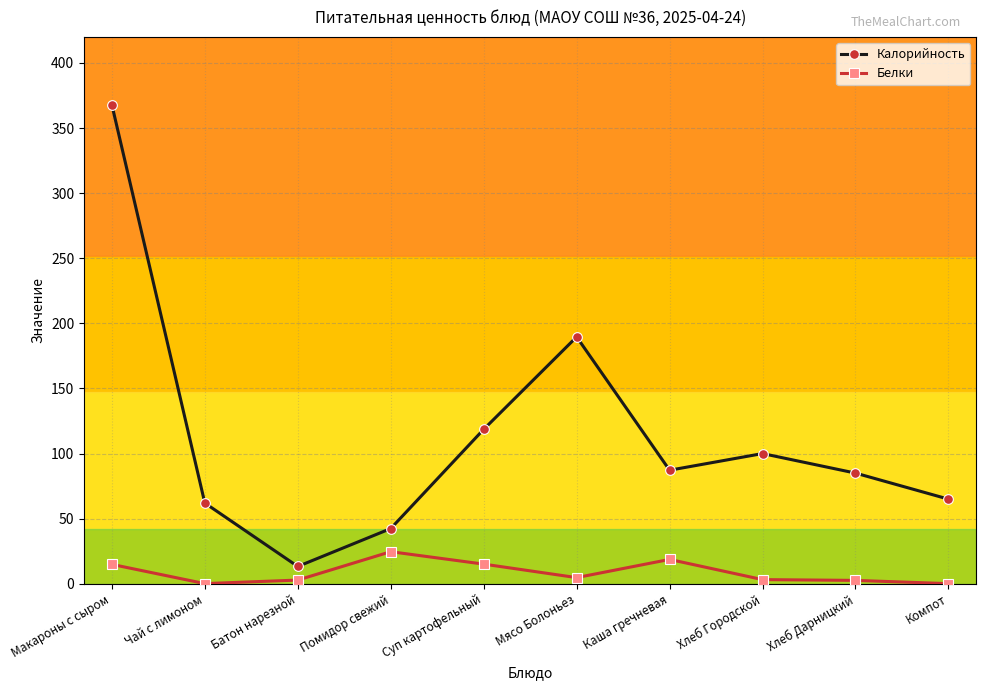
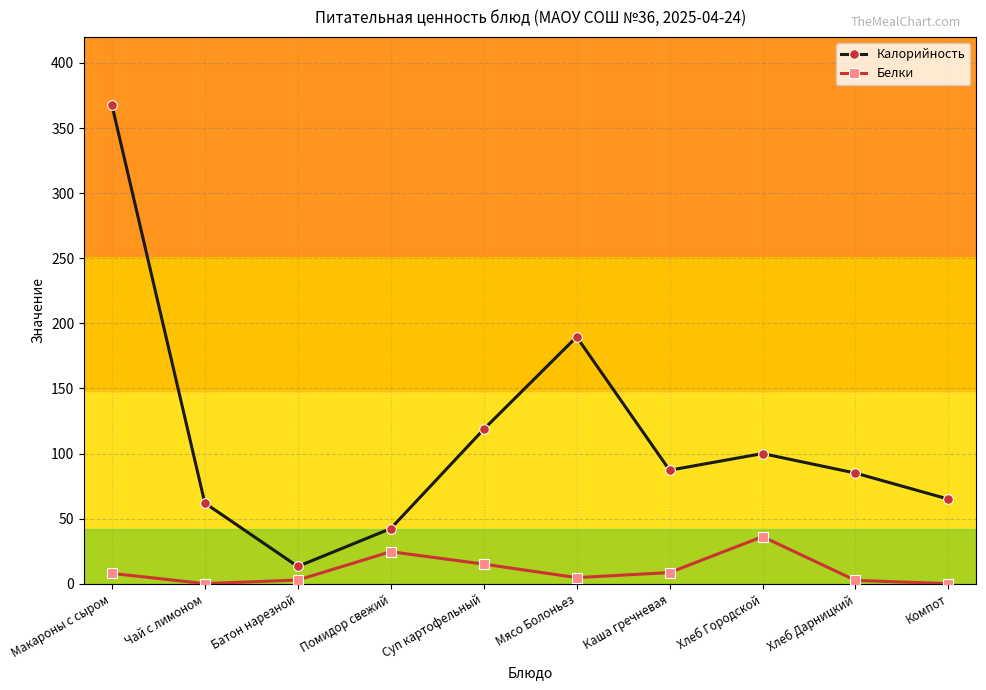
  {
    "Калорийность": {
      "Макароны с сыром": 368,
      "Чай с лимоном": 62,
      "Батон нарезной": 13,
      "Помидор свежий": 42,
      "Суп картофельный": 119,
      "Мясо Болоньез": 190,
      "Каша гречневая": 87,
      "Хлеб Городской": 100,
      "Хлеб Дарницкий": 85,
      "Компот": 65
    },
    "Белки": {
-     "Макароны с сыром": 15,
+     "Макароны с сыром": 8,
      "Чай с лимоном": 0,
      "Батон нарезной": 3,
      "Помидор свежий": 25,
      "Суп картофельный": 15,
      "Мясо Болоньез": 5,
-     "Каша гречневая": 19,
-     "Хлеб Городской": 3,
+     "Каша гречневая": 9,
+     "Хлеб Городской": 36,
      "Хлеб Дарницкий": 3,
      "Компот": 0
    }
  }
